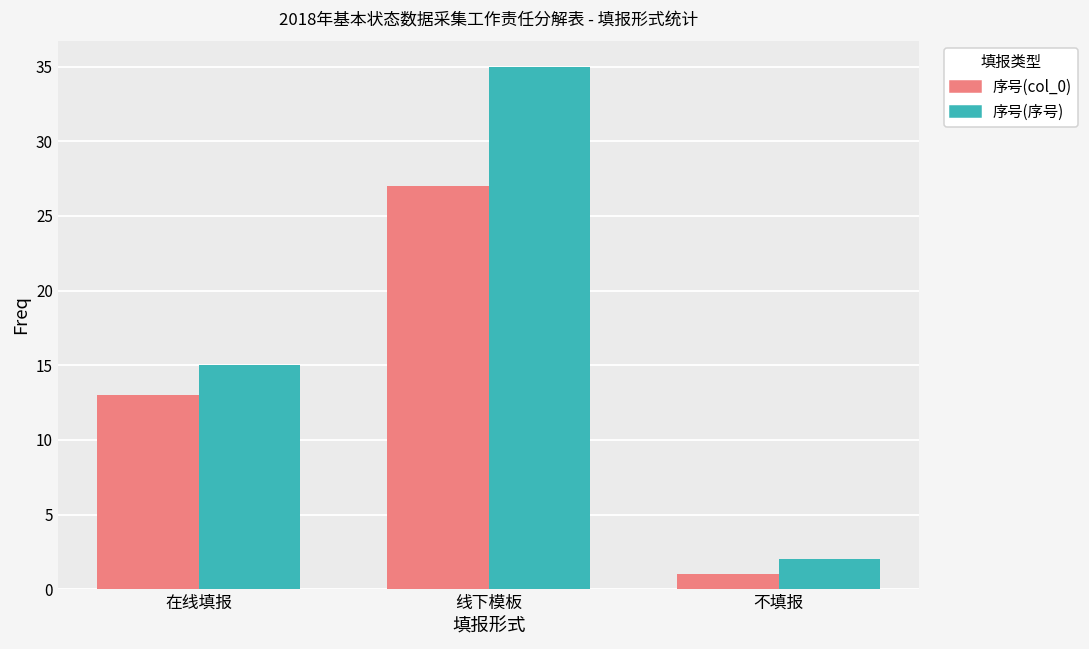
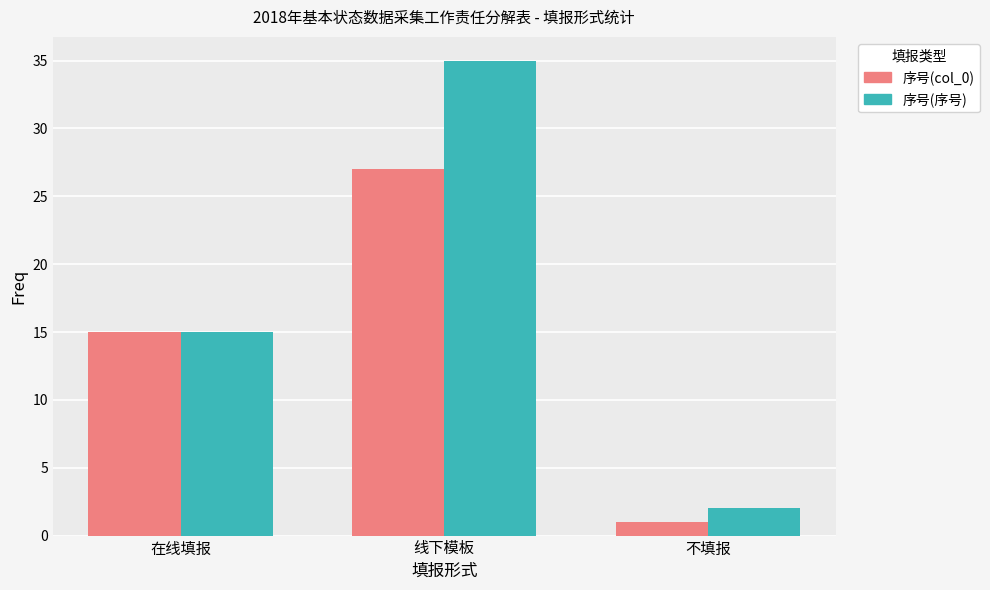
  {
    "序号(col_0)": {
-     "在线填报": 13,
+     "在线填报": 15,
      "线下模板": 27,
      "不填报": 1
    },
    "序号(序号)": {
      "在线填报": 15,
      "线下模板": 35,
      "不填报": 2
    }
  }
